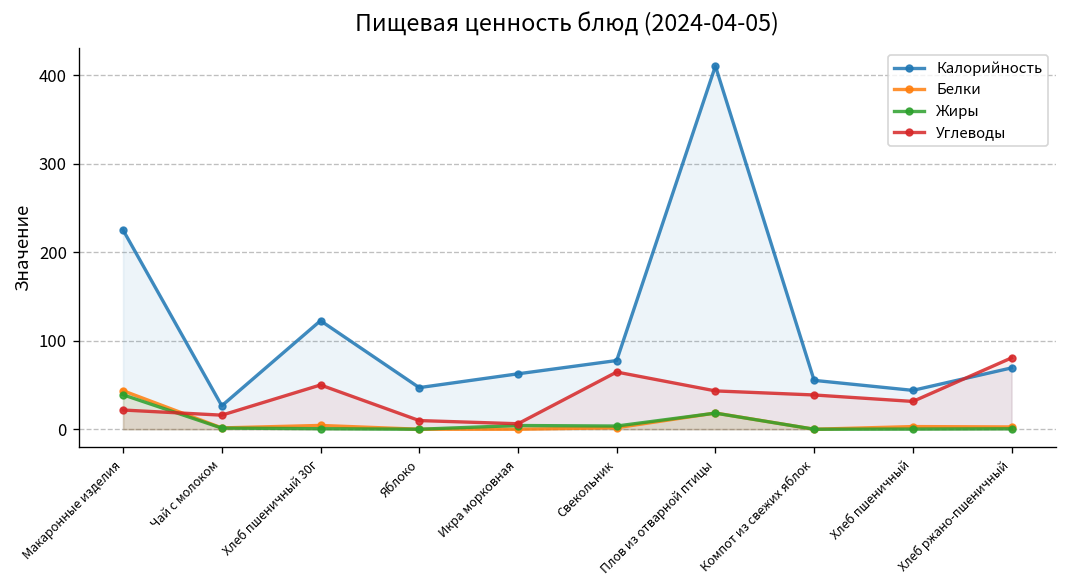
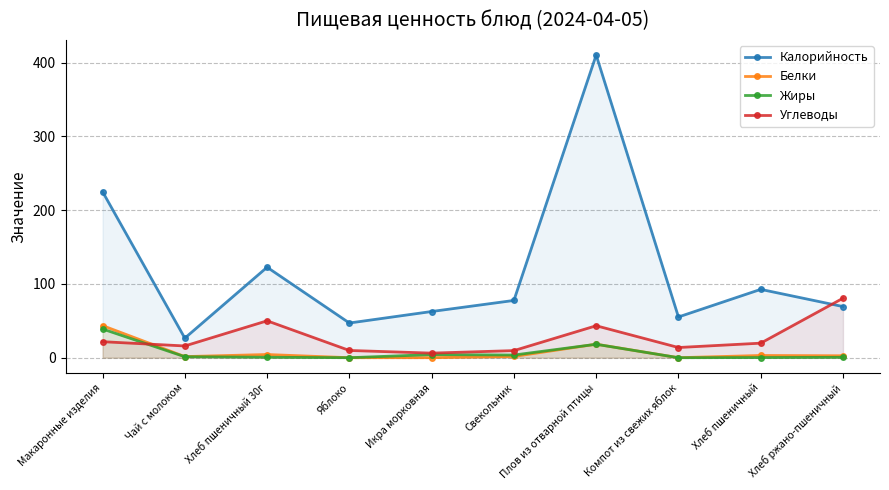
  {
    "Калорийность": {
      "Макаронные изделия": 230,
      "Чай с молоком": 30,
      "Хлеб пшеничный 30г": 120,
      "Яблоко": 50,
      "Икра морковная": 60,
      "Свекольник": 80,
      "Плов из отварной птицы": 410,
      "Компот из свежих яблок": 60,
-     "Хлеб пшеничный": 40,
+     "Хлеб пшеничный": 90,
      "Хлеб ржано-пшеничный": 70
    },
    "Белки": {
      "Макаронные изделия": 40,
      "Хлеб пшеничный 30г": 0,
      "Икра морковная": 0
    },
    "Жиры": {
      "Макаронные изделия": 40,
      "Хлеб пшеничный 30г": 0
    },
    "Углеводы": {
      "Макаронные изделия": 20,
      "Чай с молоком": 20,
      "Хлеб пшеничный 30г": 50,
      "Яблоко": 10,
-     "Свекольник": 60,
+     "Свекольник": 10,
      "Плов из отварной птицы": 40,
-     "Компот из свежих яблок": 40,
-     "Хлеб пшеничный": 30,
+     "Компот из свежих яблок": 10,
+     "Хлеб пшеничный": 20,
      "Хлеб ржано-пшеничный": 80
    }
  }
